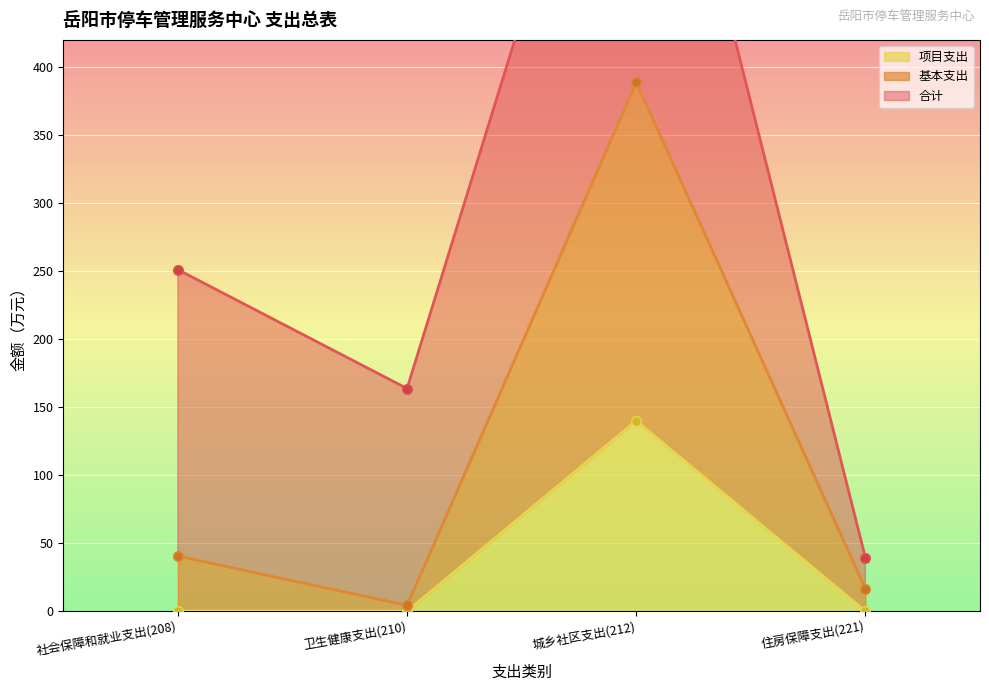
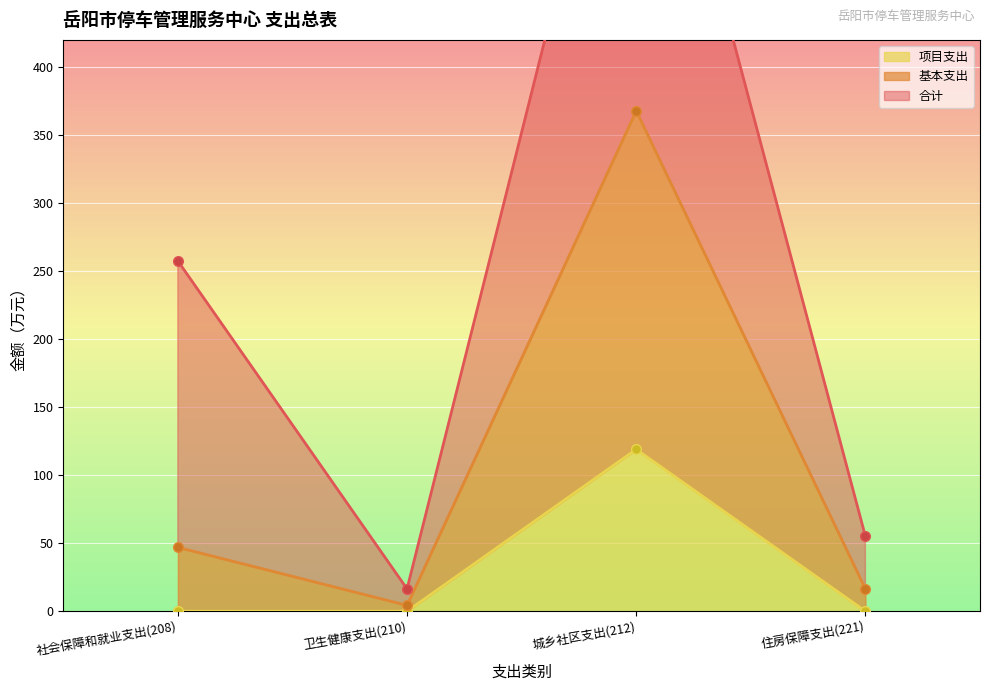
  {
    "项目支出": {
      "社会保障和就业支出(208)": 0,
      "卫生健康支出(210)": 0,
-     "城乡社区支出(212)": 140,
+     "城乡社区支出(212)": 119,
      "住房保障支出(221)": 0
    },
    "基本支出": {
-     "社会保障和就业支出(208)": 41,
+     "社会保障和就业支出(208)": 47,
      "卫生健康支出(210)": 4,
      "城乡社区支出(212)": 249,
      "住房保障支出(221)": 16
    },
    "合计": {
      "社会保障和就业支出(208)": 211,
-     "卫生健康支出(210)": 159,
-     "住房保障支出(221)": 23
+     "卫生健康支出(210)": 12,
+     "住房保障支出(221)": 39
    }
  }
